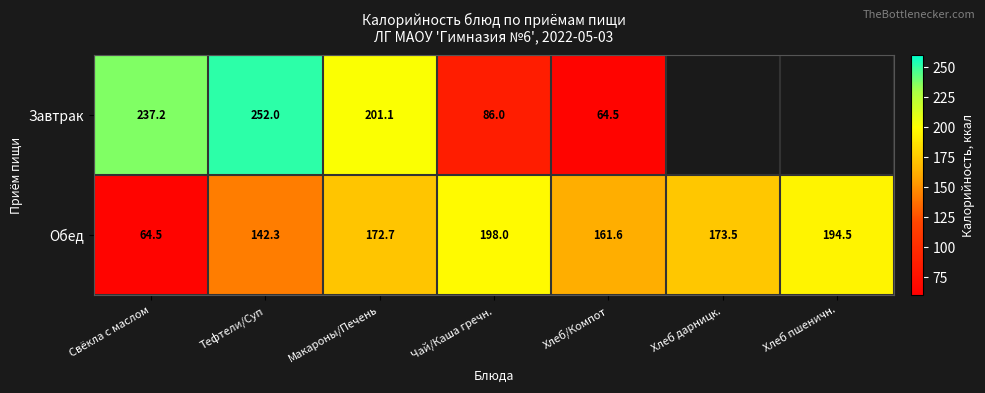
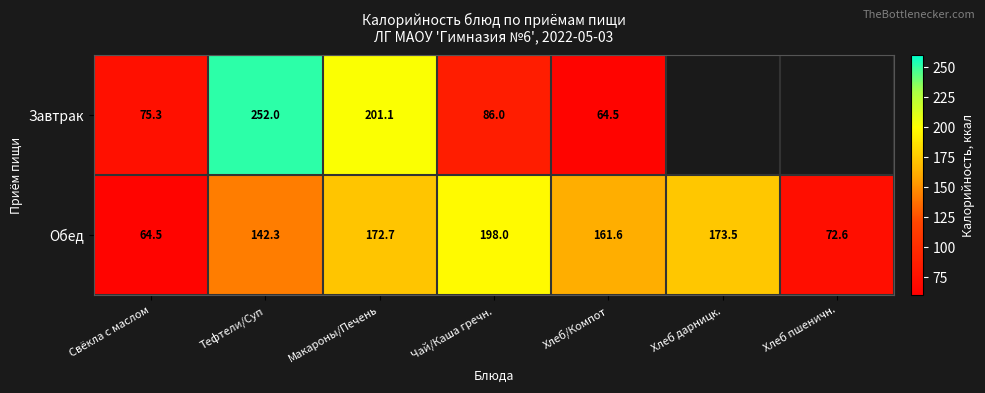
  {
    "Завтрак": {
-     "Свёкла с маслом": 237.2,
+     "Свёкла с маслом": 75.3,
      "Тефтели/Суп": 252.0,
      "Макароны/Печень": 201.1,
      "Чай/Каша гречн.": 86.0,
      "Хлеб/Компот": 64.5
    },
    "Обед": {
      "Свёкла с маслом": 64.5,
      "Тефтели/Суп": 142.3,
      "Макароны/Печень": 172.7,
      "Чай/Каша гречн.": 198.0,
      "Хлеб/Компот": 161.6,
      "Хлеб дарницк.": 173.5,
-     "Хлеб пшеничн.": 194.5
+     "Хлеб пшеничн.": 72.6
    }
  }
